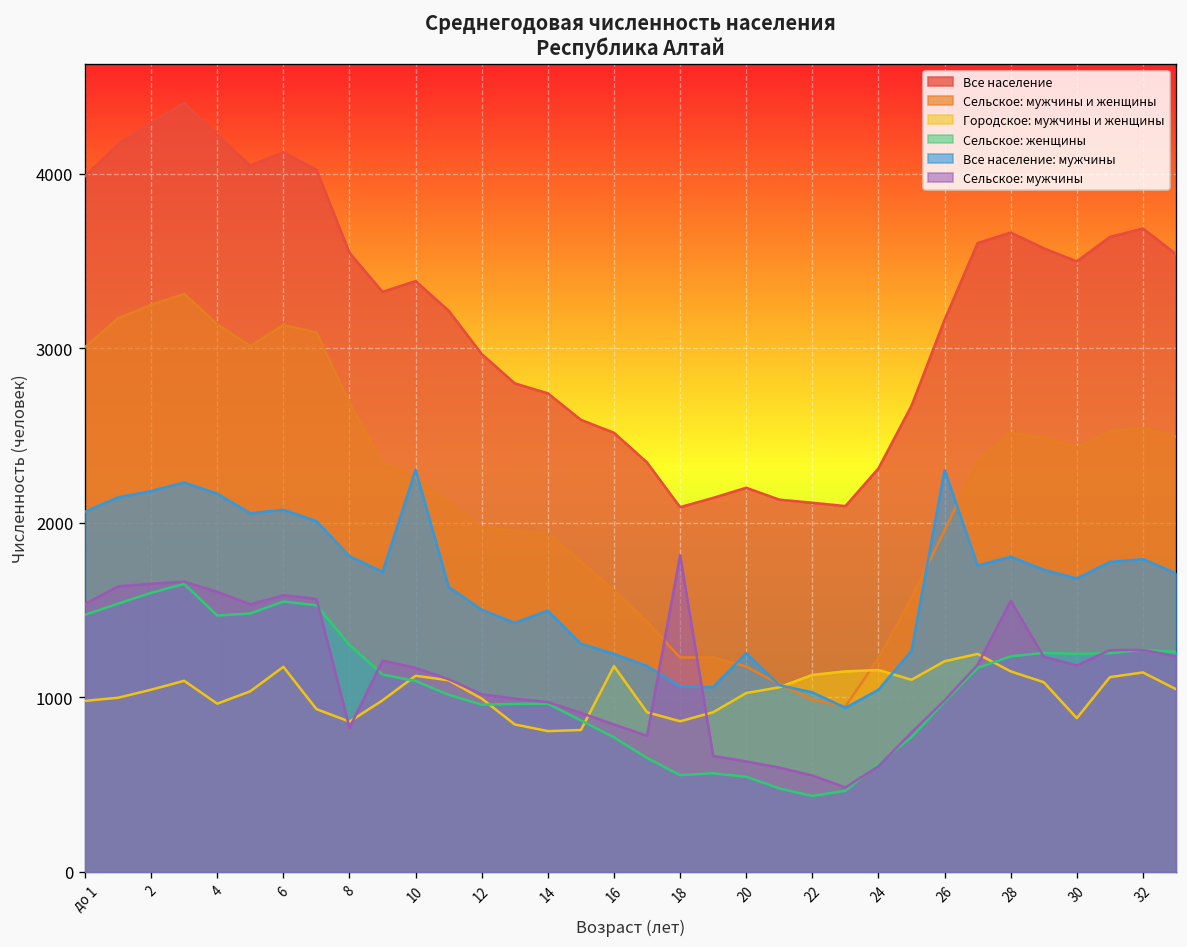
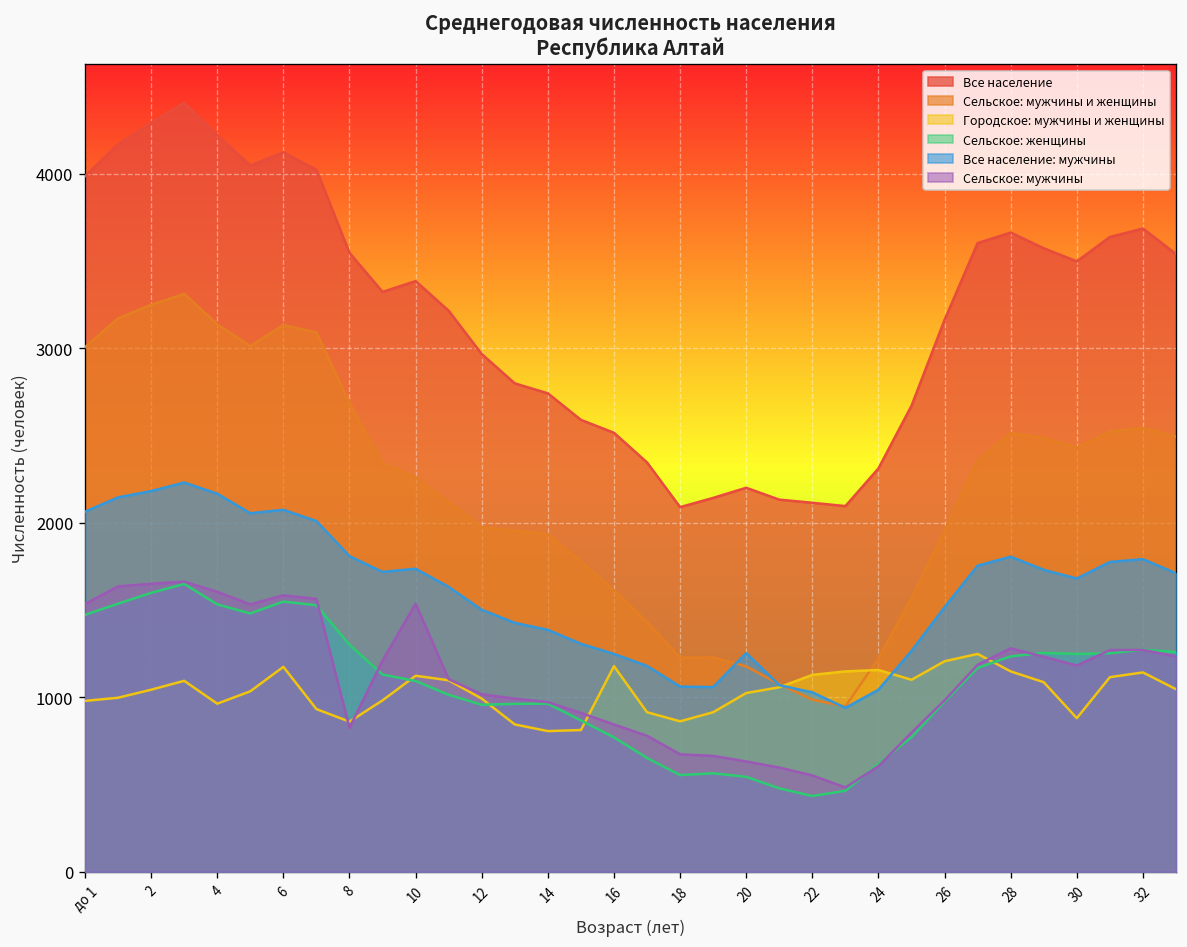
  {
    "Городское: мужчины и женщины": {
      "до 1": 980,
      "2": 1040,
      "4": 960,
      "6": 1170,
      "8": 860,
      "10": 1120,
      "12": 990,
      "14": 810,
      "16": 1180,
      "18": 860,
      "20": 1020,
      "22": 1130,
      "24": 1160,
      "26": 1210,
      "28": 1150,
      "30": 880,
      "32": 1140
    },
    "Сельское: женщины": {
      "до 1": 1470,
      "2": 1600,
-     "4": 1470,
+     "4": 1530,
      "6": 1550,
      "8": 1300,
      "10": 1090,
      "12": 960,
      "16": 770,
      "18": 550,
      "20": 540,
      "22": 430,
      "28": 1230,
      "30": 1250
    },
    "Все население: мужчины": {
      "до 1": 2060,
      "2": 2180,
      "4": 2170,
      "6": 2070,
      "8": 1810,
-     "10": 2300,
+     "10": 1740,
      "12": 1500,
-     "14": 1500,
+     "14": 1390,
      "16": 1250,
      "18": 1060,
      "20": 1250,
      "22": 1030,
      "24": 1040,
-     "26": 2300,
+     "26": 1520,
      "28": 1810,
      "30": 1680,
      "32": 1790
    },
    "Сельское: мужчины": {
      "до 1": 1530,
      "2": 1650,
      "4": 1600,
      "6": 1580,
      "8": 830,
-     "10": 1170,
+     "10": 1540,
      "12": 1020,
      "16": 840,
-     "18": 1810,
+     "18": 670,
      "20": 630,
      "22": 550,
-     "28": 1550,
+     "28": 1280,
      "30": 1180
    }
  }
